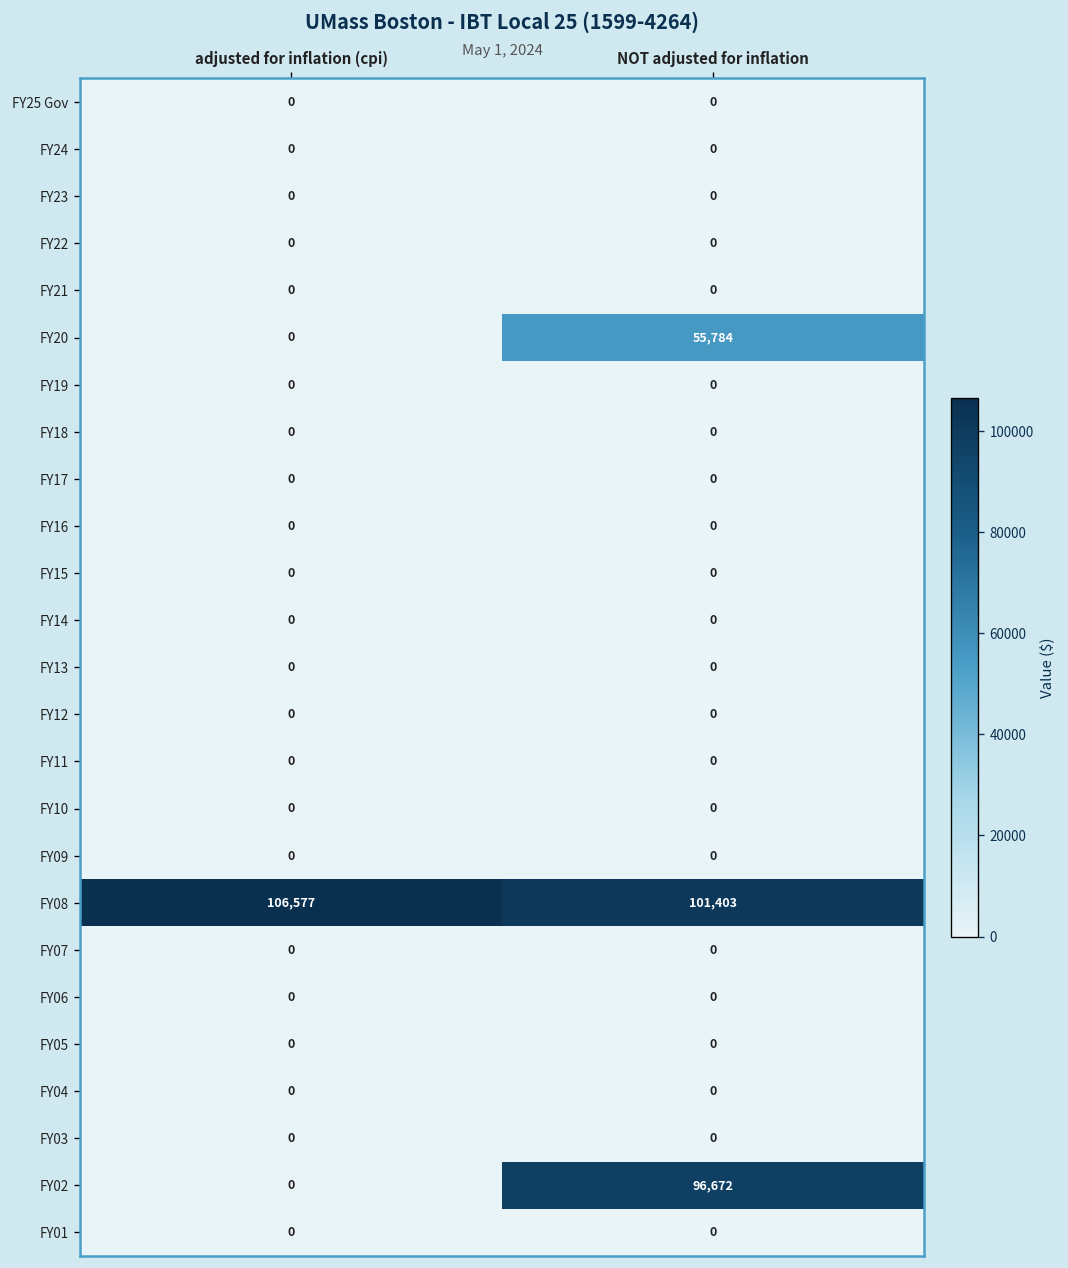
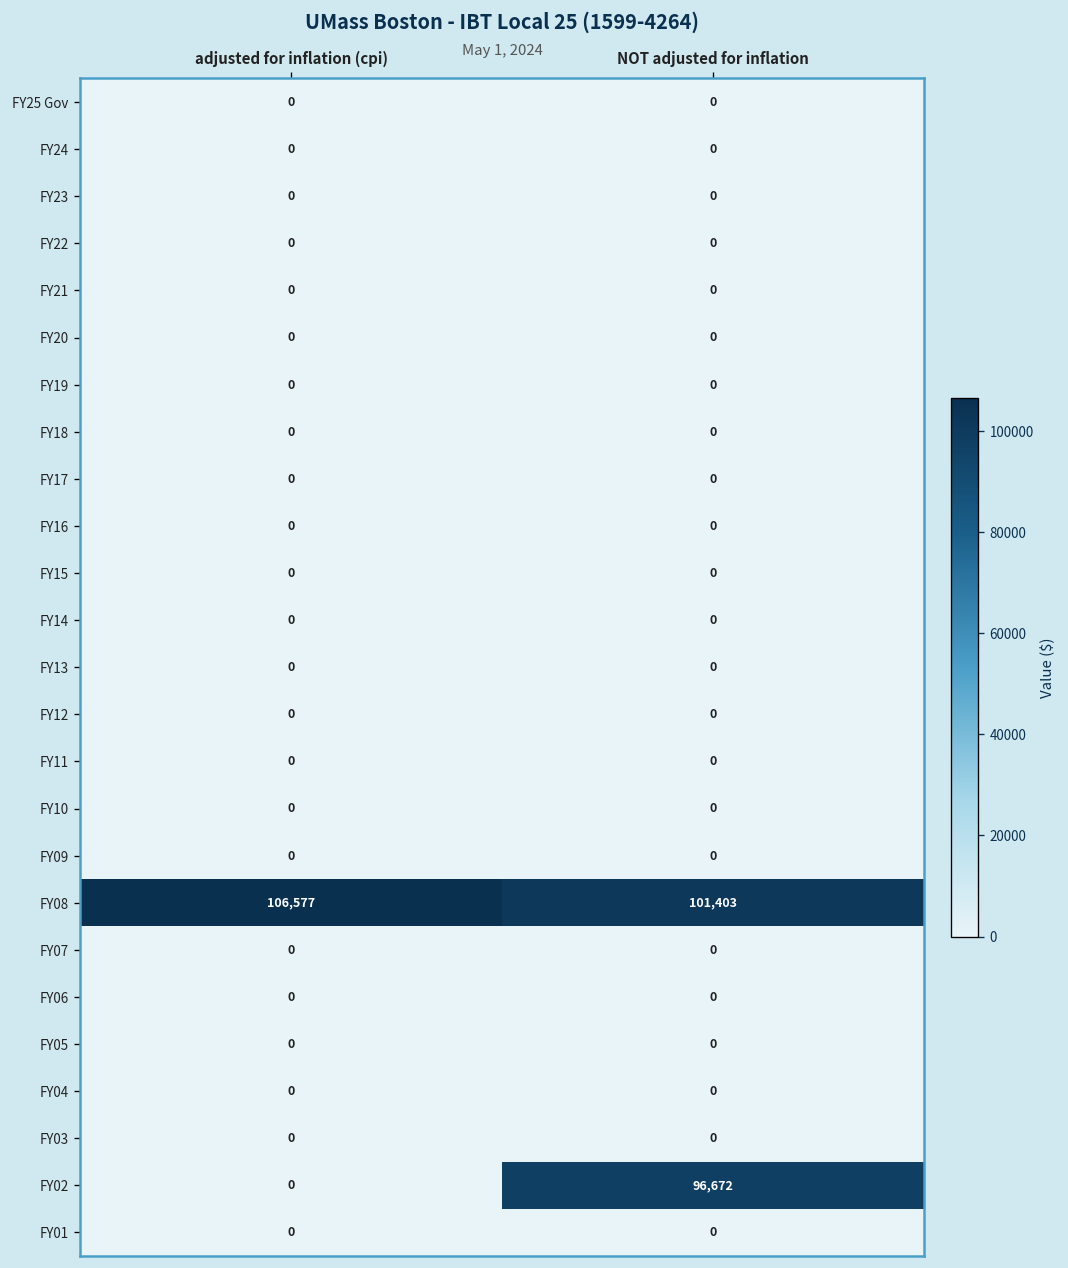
  {
    "FY25 Gov": {
      "adjusted for inflation (cpi)": "0",
      "NOT adjusted for inflation": "0"
    },
    "FY24": {
      "adjusted for inflation (cpi)": "0",
      "NOT adjusted for inflation": "0"
    },
    "FY23": {
      "adjusted for inflation (cpi)": "0",
      "NOT adjusted for inflation": "0"
    },
    "FY22": {
      "adjusted for inflation (cpi)": "0",
      "NOT adjusted for inflation": "0"
    },
    "FY21": {
      "adjusted for inflation (cpi)": "0",
      "NOT adjusted for inflation": "0"
    },
    "FY20": {
      "adjusted for inflation (cpi)": "0",
-     "NOT adjusted for inflation": "55,784"
+     "NOT adjusted for inflation": "0"
    },
    "FY19": {
      "adjusted for inflation (cpi)": "0",
      "NOT adjusted for inflation": "0"
    },
    "FY18": {
      "adjusted for inflation (cpi)": "0",
      "NOT adjusted for inflation": "0"
    },
    "FY17": {
      "adjusted for inflation (cpi)": "0",
      "NOT adjusted for inflation": "0"
    },
    "FY16": {
      "adjusted for inflation (cpi)": "0",
      "NOT adjusted for inflation": "0"
    },
    "FY15": {
      "adjusted for inflation (cpi)": "0",
      "NOT adjusted for inflation": "0"
    },
    "FY14": {
      "adjusted for inflation (cpi)": "0",
      "NOT adjusted for inflation": "0"
    },
    "FY13": {
      "adjusted for inflation (cpi)": "0",
      "NOT adjusted for inflation": "0"
    },
    "FY12": {
      "adjusted for inflation (cpi)": "0",
      "NOT adjusted for inflation": "0"
    },
    "FY11": {
      "adjusted for inflation (cpi)": "0",
      "NOT adjusted for inflation": "0"
    },
    "FY10": {
      "adjusted for inflation (cpi)": "0",
      "NOT adjusted for inflation": "0"
    },
    "FY09": {
      "adjusted for inflation (cpi)": "0",
      "NOT adjusted for inflation": "0"
    },
    "FY08": {
      "adjusted for inflation (cpi)": "106,577",
      "NOT adjusted for inflation": "101,403"
    },
    "FY07": {
      "adjusted for inflation (cpi)": "0",
      "NOT adjusted for inflation": "0"
    },
    "FY06": {
      "adjusted for inflation (cpi)": "0",
      "NOT adjusted for inflation": "0"
    },
    "FY05": {
      "adjusted for inflation (cpi)": "0",
      "NOT adjusted for inflation": "0"
    },
    "FY04": {
      "adjusted for inflation (cpi)": "0",
      "NOT adjusted for inflation": "0"
    },
    "FY03": {
      "adjusted for inflation (cpi)": "0",
      "NOT adjusted for inflation": "0"
    },
    "FY02": {
      "adjusted for inflation (cpi)": "0",
      "NOT adjusted for inflation": "96,672"
    },
    "FY01": {
      "adjusted for inflation (cpi)": "0",
      "NOT adjusted for inflation": "0"
    }
  }
